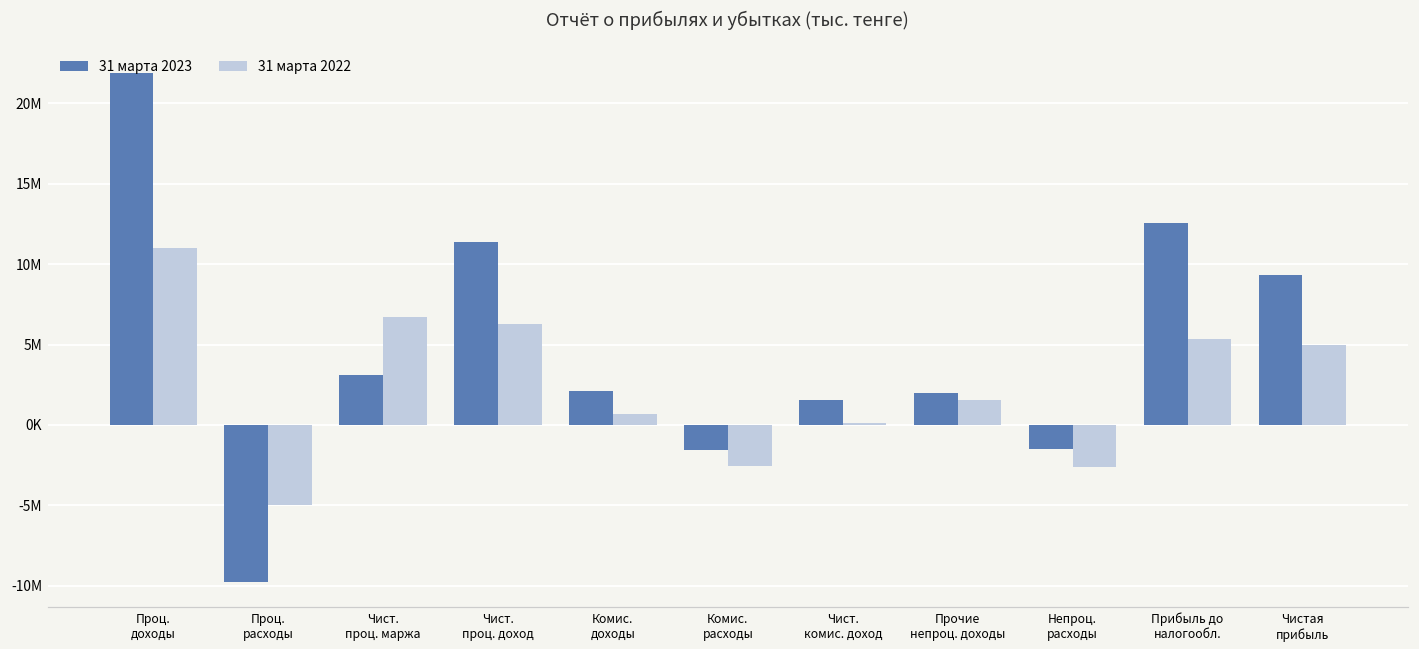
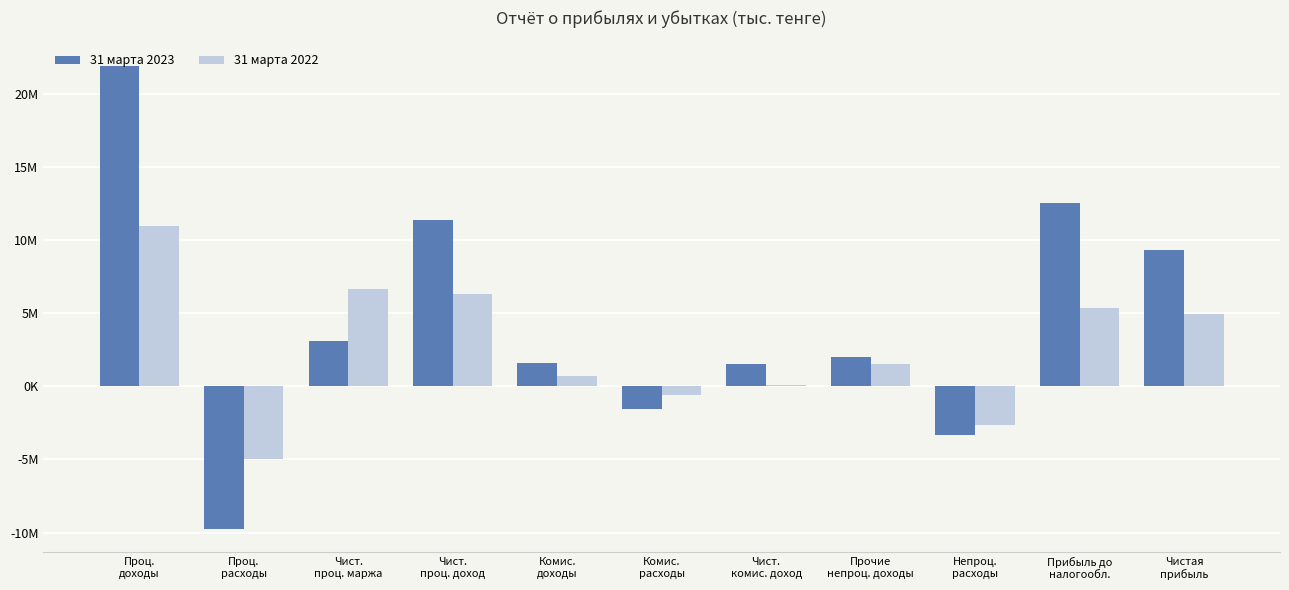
  {
    "31 марта 2023": {
      "Проц. доходы": 21900000,
      "Проц. расходы": -9800000,
      "Чист. проц. маржа": 3100000,
      "Чист. проц. доход": 11400000,
-     "Комис. доходы": 2100000,
+     "Комис. доходы": 1600000,
      "Комис. расходы": -1600000,
      "Чист. комис. доход": 1600000,
      "Прочие непроц. доходы": 2000000,
-     "Непроц. расходы": -1500000,
+     "Непроц. расходы": -3300000,
      "Прибыль до налогообл.": 12600000,
      "Чистая прибыль": 9300000
    },
    "31 марта 2022": {
      "Проц. доходы": 11000000,
      "Проц. расходы": -5000000,
      "Чист. проц. маржа": 6700000,
      "Чист. проц. доход": 6300000,
      "Комис. доходы": 700000,
-     "Комис. расходы": -2600000,
+     "Комис. расходы": -600000,
      "Прочие непроц. доходы": 1600000,
      "Непроц. расходы": -2600000,
      "Прибыль до налогообл.": 5300000,
      "Чистая прибыль": 5000000
    }
  }
